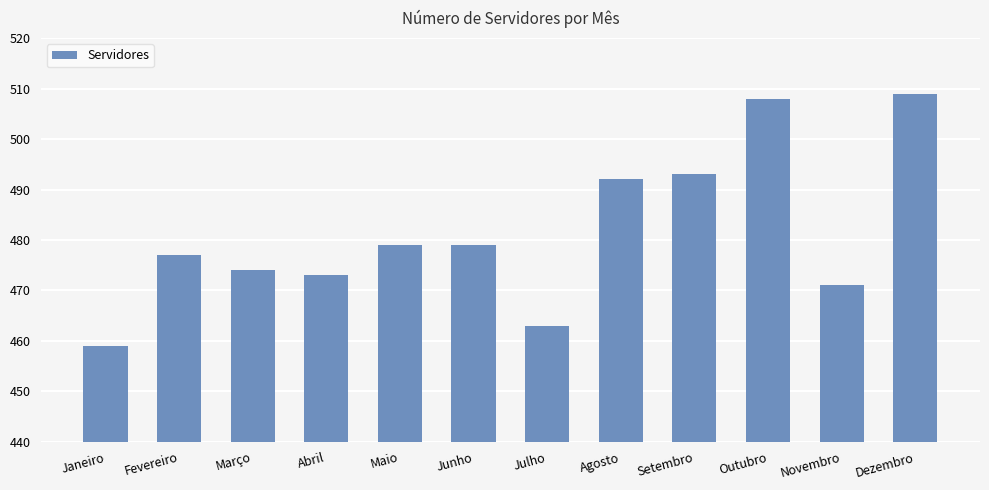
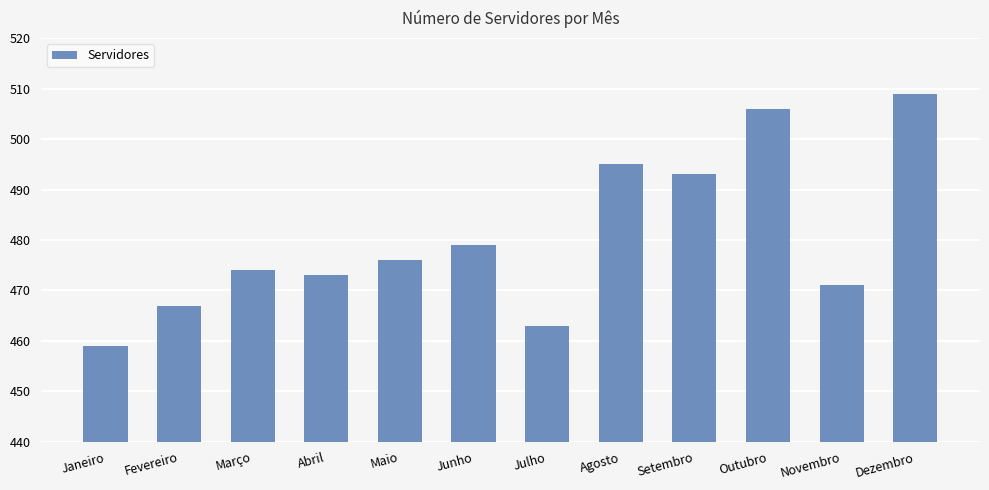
  {
    "Janeiro": 459,
-   "Fevereiro": 477,
+   "Fevereiro": 467,
    "Março": 474,
    "Abril": 473,
-   "Maio": 479,
+   "Maio": 476,
    "Junho": 479,
    "Julho": 463,
-   "Agosto": 492,
+   "Agosto": 495,
    "Setembro": 493,
-   "Outubro": 508,
+   "Outubro": 506,
    "Novembro": 471,
    "Dezembro": 509
  }
